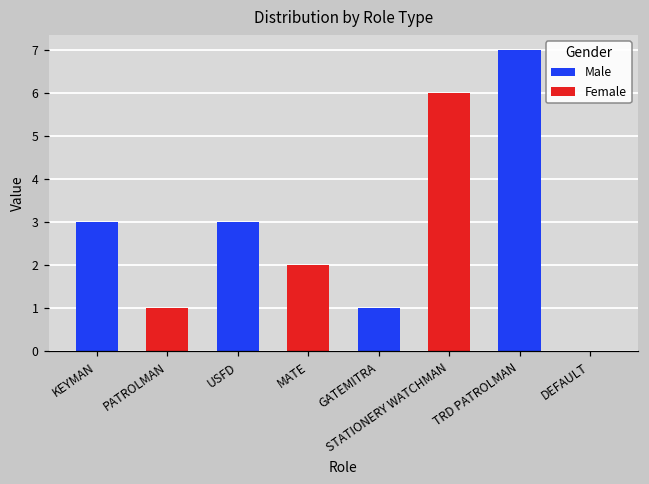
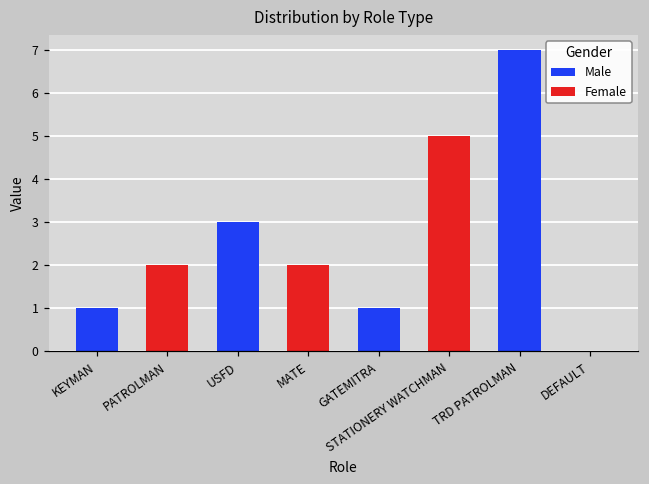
  {
-   "KEYMAN": 3,
-   "PATROLMAN": 1,
+   "KEYMAN": 1,
+   "PATROLMAN": 2,
    "USFD": 3,
    "MATE": 2,
    "GATEMITRA": 1,
-   "STATIONERY WATCHMAN": 6,
+   "STATIONERY WATCHMAN": 5,
    "TRD PATROLMAN": 7,
    "DEFAULT": 0
  }
